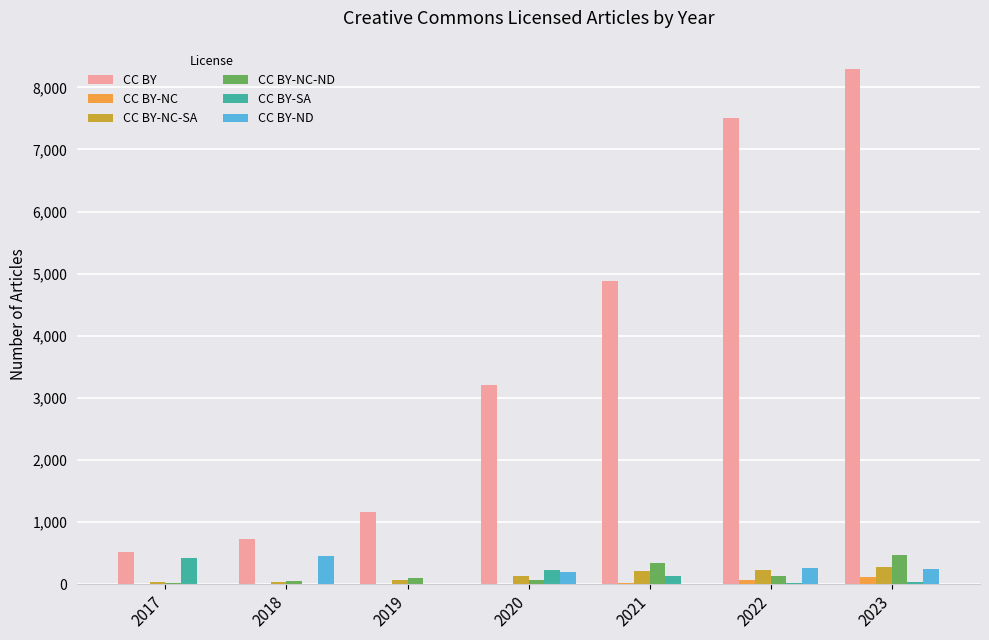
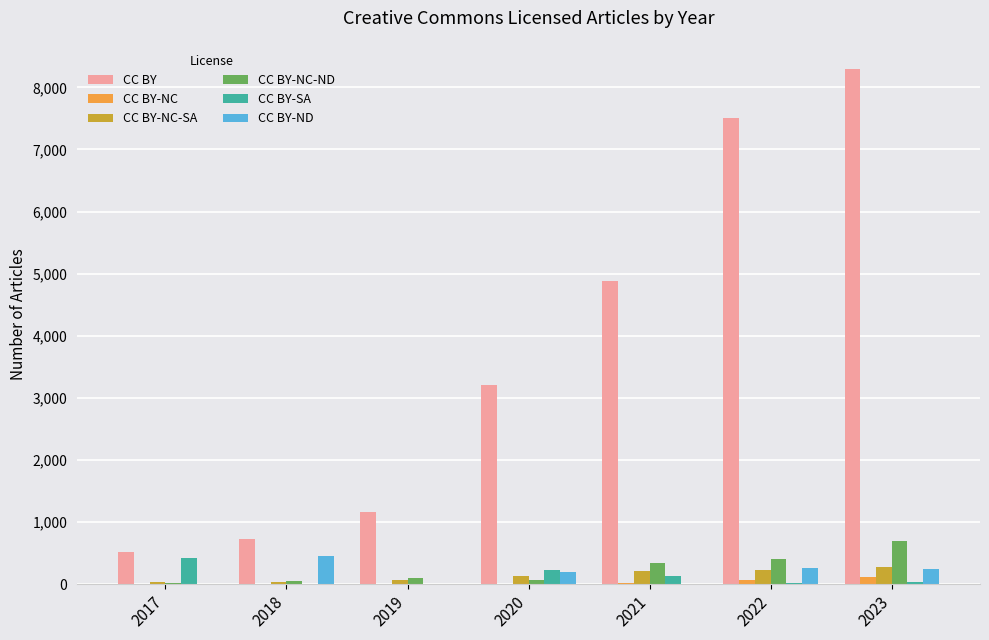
  {
    "CC BY": {
      "2017": "500",
      "2018": "700",
      "2019": "1,200",
      "2020": "3,200",
      "2021": "4,900",
      "2022": "7,500",
      "2023": "8,300"
    },
    "CC BY-NC-ND": {
      "2018": "100",
      "2019": "100",
      "2020": "100",
      "2021": "300",
-     "2022": "100",
-     "2023": "500"
+     "2022": "400",
+     "2023": "700"
    },
    "CC BY-SA": {
      "2017": "400",
      "2018": "0",
      "2019": "0",
      "2020": "200",
      "2021": "100"
    },
    "CC BY-ND": {
      "2017": "0",
      "2018": "400",
      "2019": "0",
      "2020": "200",
      "2022": "300",
      "2023": "200"
    }
  }
